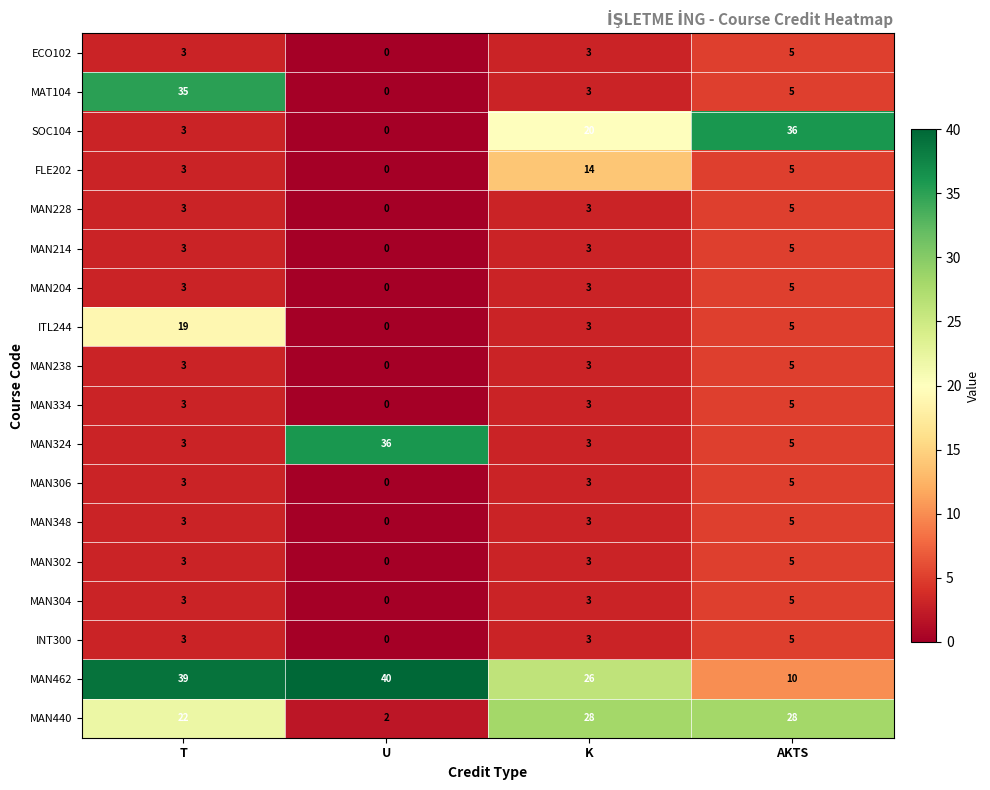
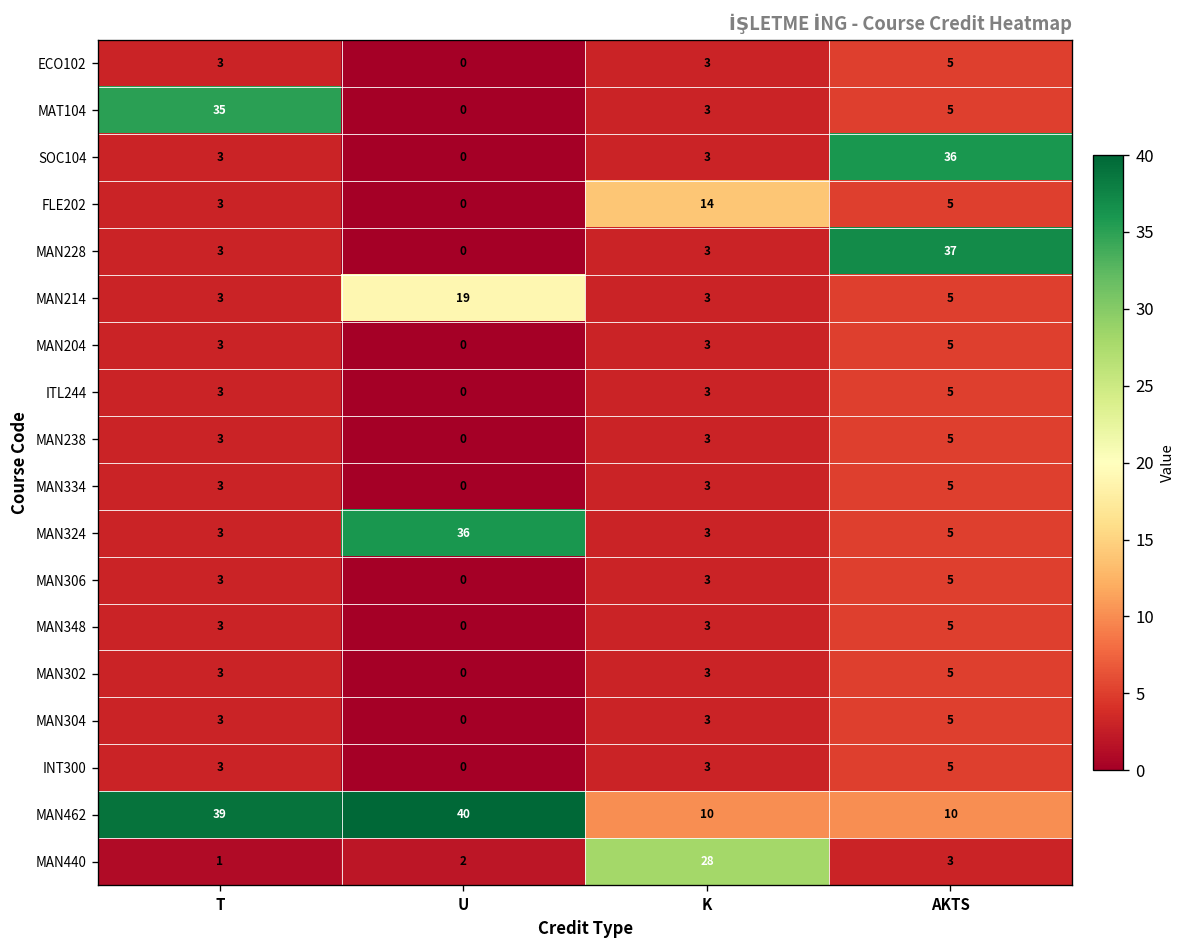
  {
    "ECO102": {
      "T": 3,
      "U": 0,
      "K": 3,
      "AKTS": 5
    },
    "MAT104": {
      "T": 35,
      "U": 0,
      "K": 3,
      "AKTS": 5
    },
    "SOC104": {
      "T": 3,
      "U": 0,
-     "K": 20,
+     "K": 3,
      "AKTS": 36
    },
    "FLE202": {
      "T": 3,
      "U": 0,
      "K": 14,
      "AKTS": 5
    },
    "MAN228": {
      "T": 3,
      "U": 0,
      "K": 3,
-     "AKTS": 5
+     "AKTS": 37
    },
    "MAN214": {
      "T": 3,
-     "U": 0,
+     "U": 19,
      "K": 3,
      "AKTS": 5
    },
    "MAN204": {
      "T": 3,
      "U": 0,
      "K": 3,
      "AKTS": 5
    },
    "ITL244": {
-     "T": 19,
+     "T": 3,
      "U": 0,
      "K": 3,
      "AKTS": 5
    },
    "MAN238": {
      "T": 3,
      "U": 0,
      "K": 3,
      "AKTS": 5
    },
    "MAN334": {
      "T": 3,
      "U": 0,
      "K": 3,
      "AKTS": 5
    },
    "MAN324": {
      "T": 3,
      "U": 36,
      "K": 3,
      "AKTS": 5
    },
    "MAN306": {
      "T": 3,
      "U": 0,
      "K": 3,
      "AKTS": 5
    },
    "MAN348": {
      "T": 3,
      "U": 0,
      "K": 3,
      "AKTS": 5
    },
    "MAN302": {
      "T": 3,
      "U": 0,
      "K": 3,
      "AKTS": 5
    },
    "MAN304": {
      "T": 3,
      "U": 0,
      "K": 3,
      "AKTS": 5
    },
    "INT300": {
      "T": 3,
      "U": 0,
      "K": 3,
      "AKTS": 5
    },
    "MAN462": {
      "T": 39,
      "U": 40,
-     "K": 26,
+     "K": 10,
      "AKTS": 10
    },
    "MAN440": {
-     "T": 22,
+     "T": 1,
      "U": 2,
      "K": 28,
-     "AKTS": 28
+     "AKTS": 3
    }
  }
